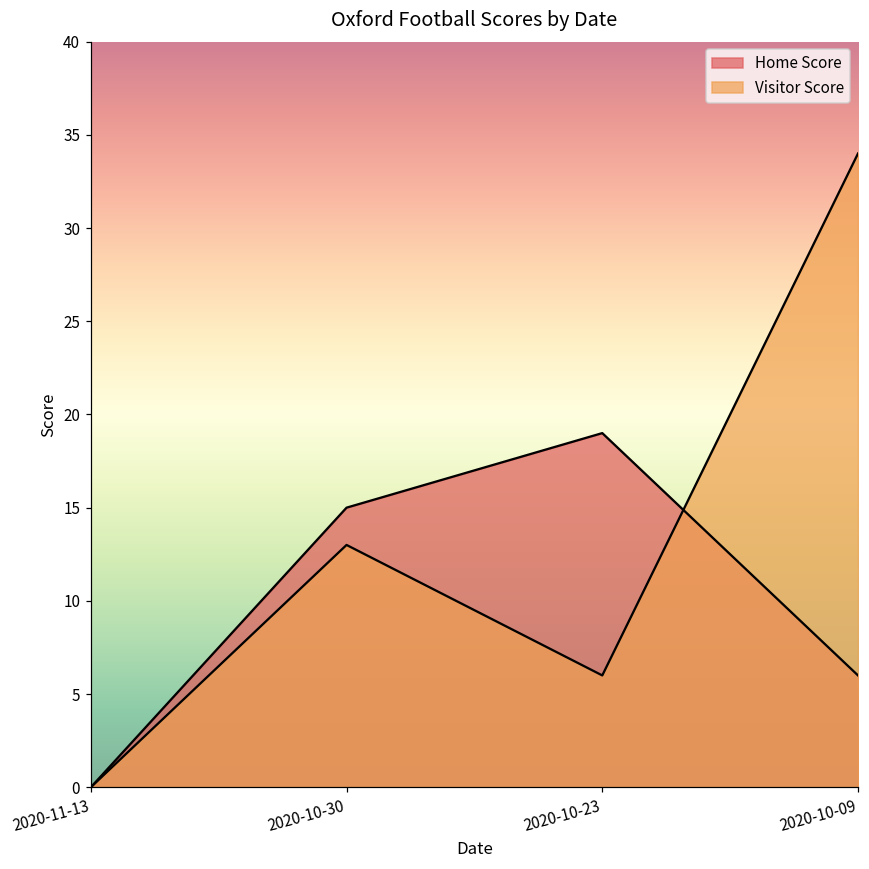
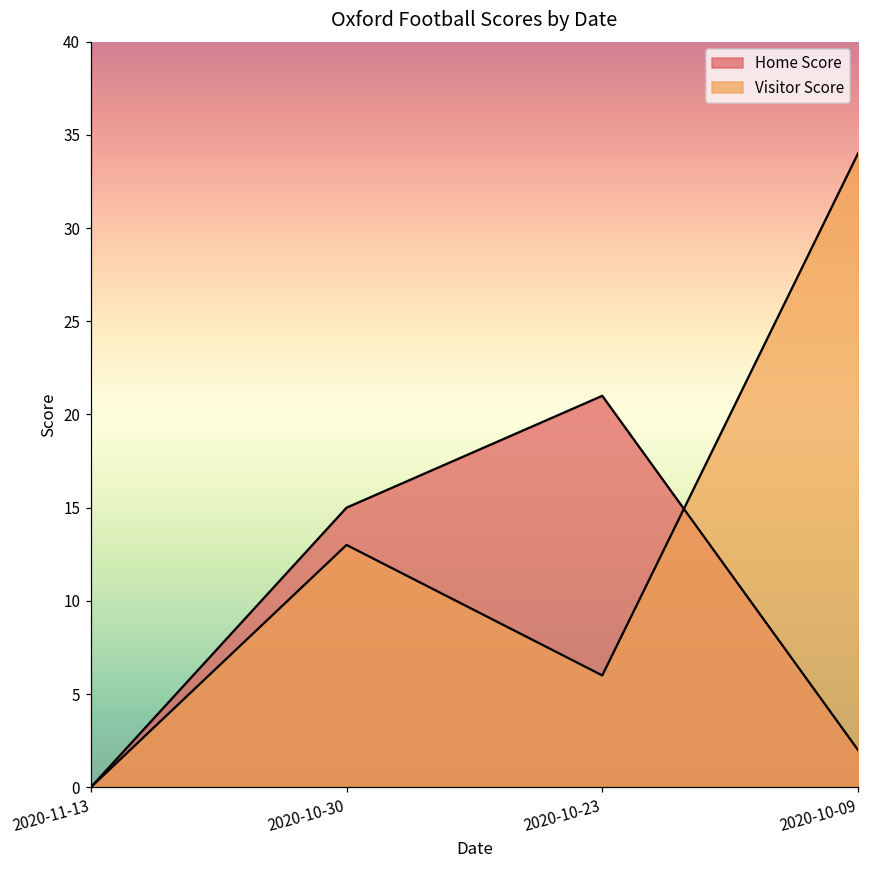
  {
    "Home Score": {
      "2020-10-30": 15,
-     "2020-10-23": 19,
-     "2020-10-09": 6
+     "2020-10-23": 21,
+     "2020-10-09": 2
    },
    "Visitor Score": {
      "2020-10-30": 13,
      "2020-10-23": 6,
      "2020-10-09": 34
    }
  }
